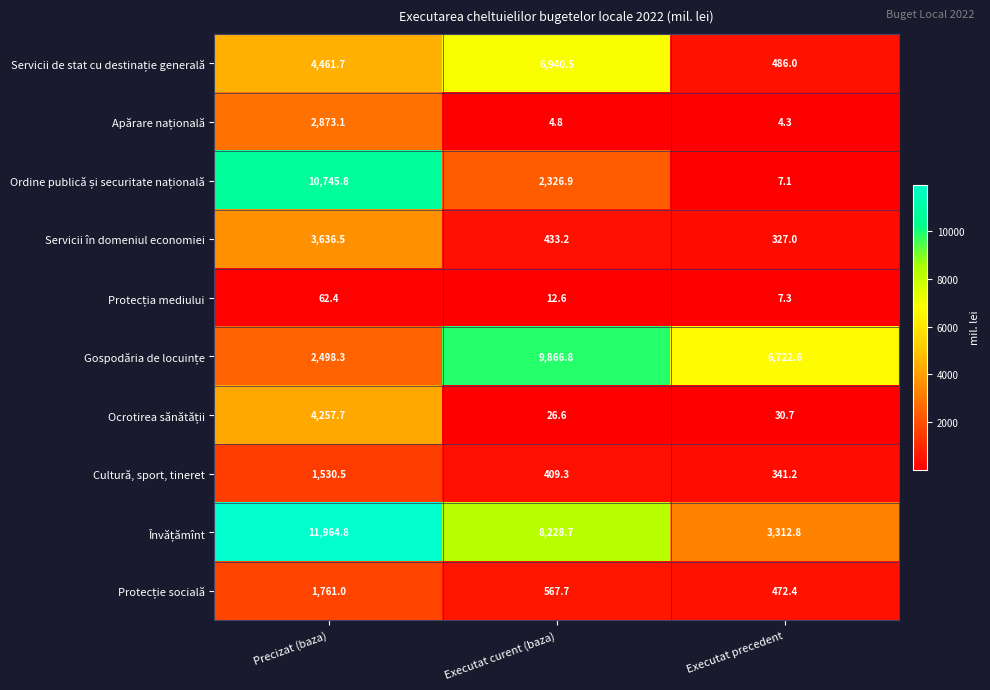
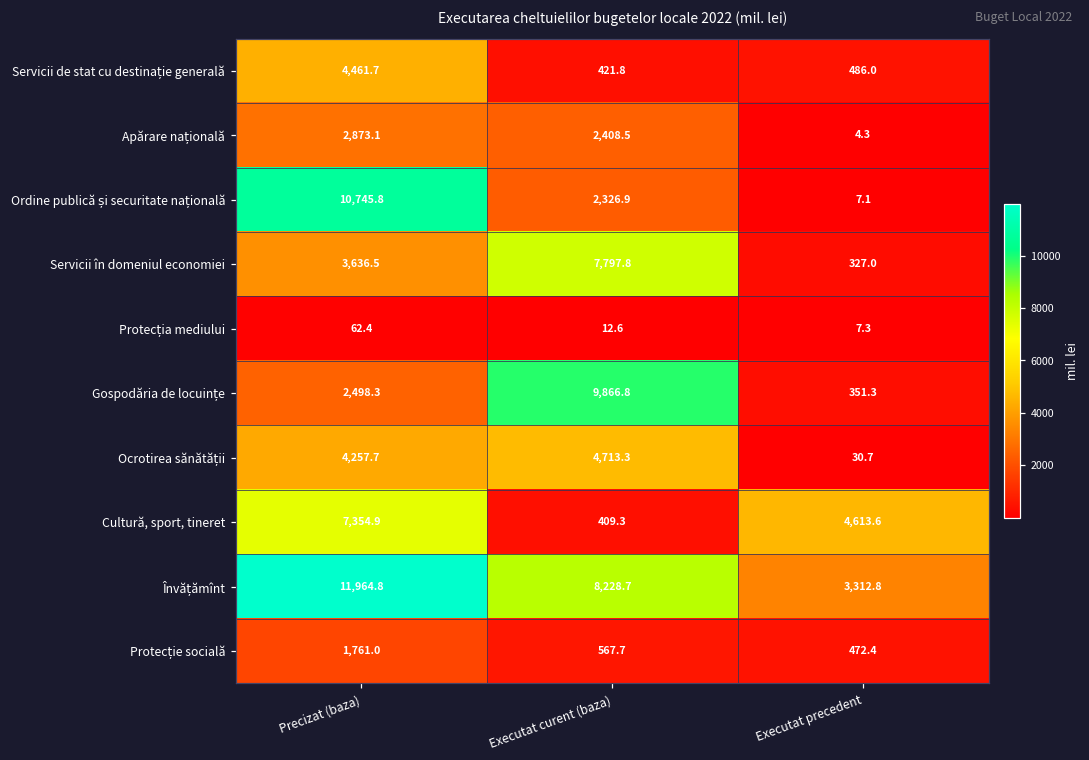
  {
    "Servicii de stat cu destinație generală": {
      "Precizat (baza)": "4,461.7",
-     "Executat curent (baza)": "6,940.5",
+     "Executat curent (baza)": "421.8",
      "Executat precedent": "486.0"
    },
    "Apărare națională": {
      "Precizat (baza)": "2,873.1",
-     "Executat curent (baza)": "4.8",
+     "Executat curent (baza)": "2,408.5",
      "Executat precedent": "4.3"
    },
    "Ordine publică și securitate națională": {
      "Precizat (baza)": "10,745.8",
      "Executat curent (baza)": "2,326.9",
      "Executat precedent": "7.1"
    },
    "Servicii în domeniul economiei": {
      "Precizat (baza)": "3,636.5",
-     "Executat curent (baza)": "433.2",
+     "Executat curent (baza)": "7,797.8",
      "Executat precedent": "327.0"
    },
    "Protecția mediului": {
      "Precizat (baza)": "62.4",
      "Executat curent (baza)": "12.6",
      "Executat precedent": "7.3"
    },
    "Gospodăria de locuințe": {
      "Precizat (baza)": "2,498.3",
      "Executat curent (baza)": "9,866.8",
-     "Executat precedent": "6,722.6"
+     "Executat precedent": "351.3"
    },
    "Ocrotirea sănătății": {
      "Precizat (baza)": "4,257.7",
-     "Executat curent (baza)": "26.6",
+     "Executat curent (baza)": "4,713.3",
      "Executat precedent": "30.7"
    },
    "Cultură, sport, tineret": {
-     "Precizat (baza)": "1,530.5",
+     "Precizat (baza)": "7,354.9",
      "Executat curent (baza)": "409.3",
-     "Executat precedent": "341.2"
+     "Executat precedent": "4,613.6"
    },
    "Învățămînt": {
      "Precizat (baza)": "11,964.8",
      "Executat curent (baza)": "8,228.7",
      "Executat precedent": "3,312.8"
    },
    "Protecție socială": {
      "Precizat (baza)": "1,761.0",
      "Executat curent (baza)": "567.7",
      "Executat precedent": "472.4"
    }
  }
